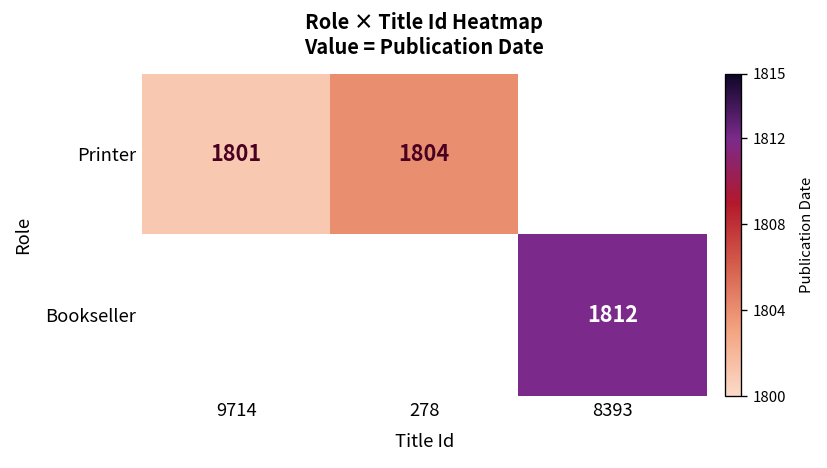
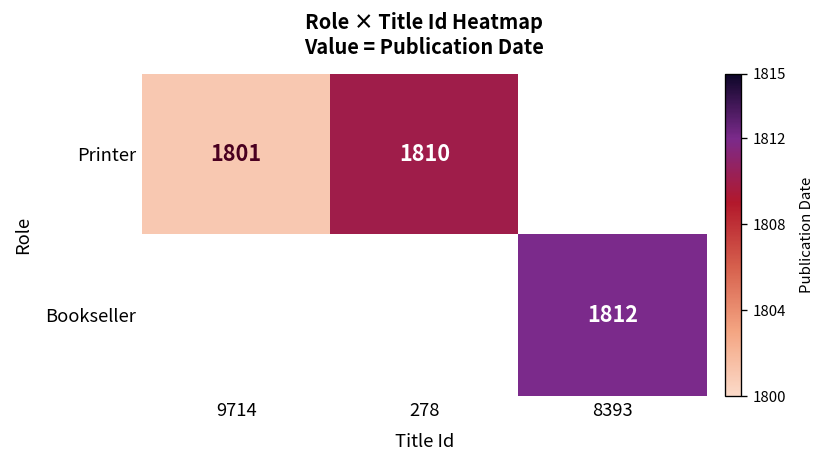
  {
    "Printer": {
      "9714": 1801,
-     "278": 1804
+     "278": 1810
    },
    "Bookseller": {
      "8393": 1812
    }
  }
